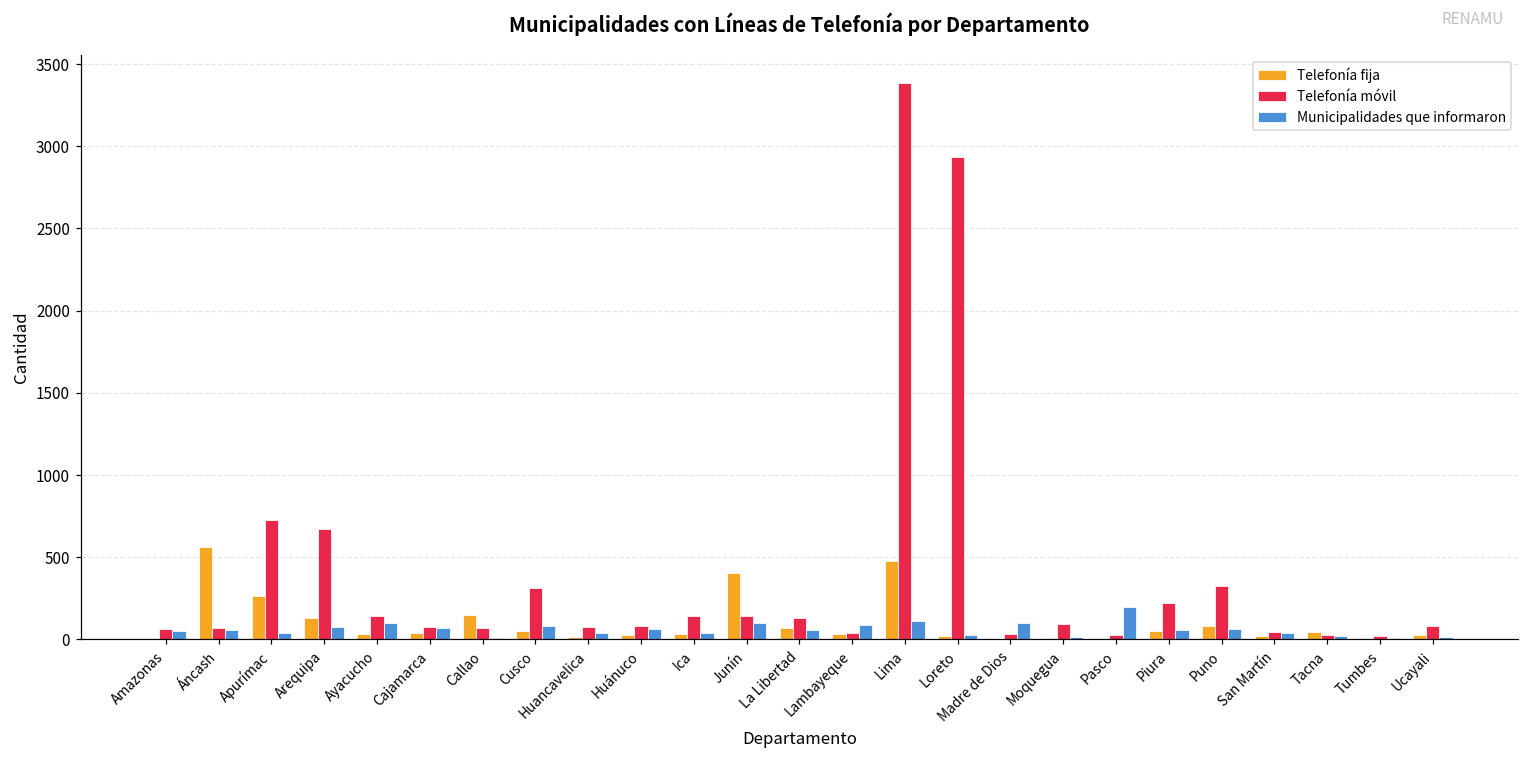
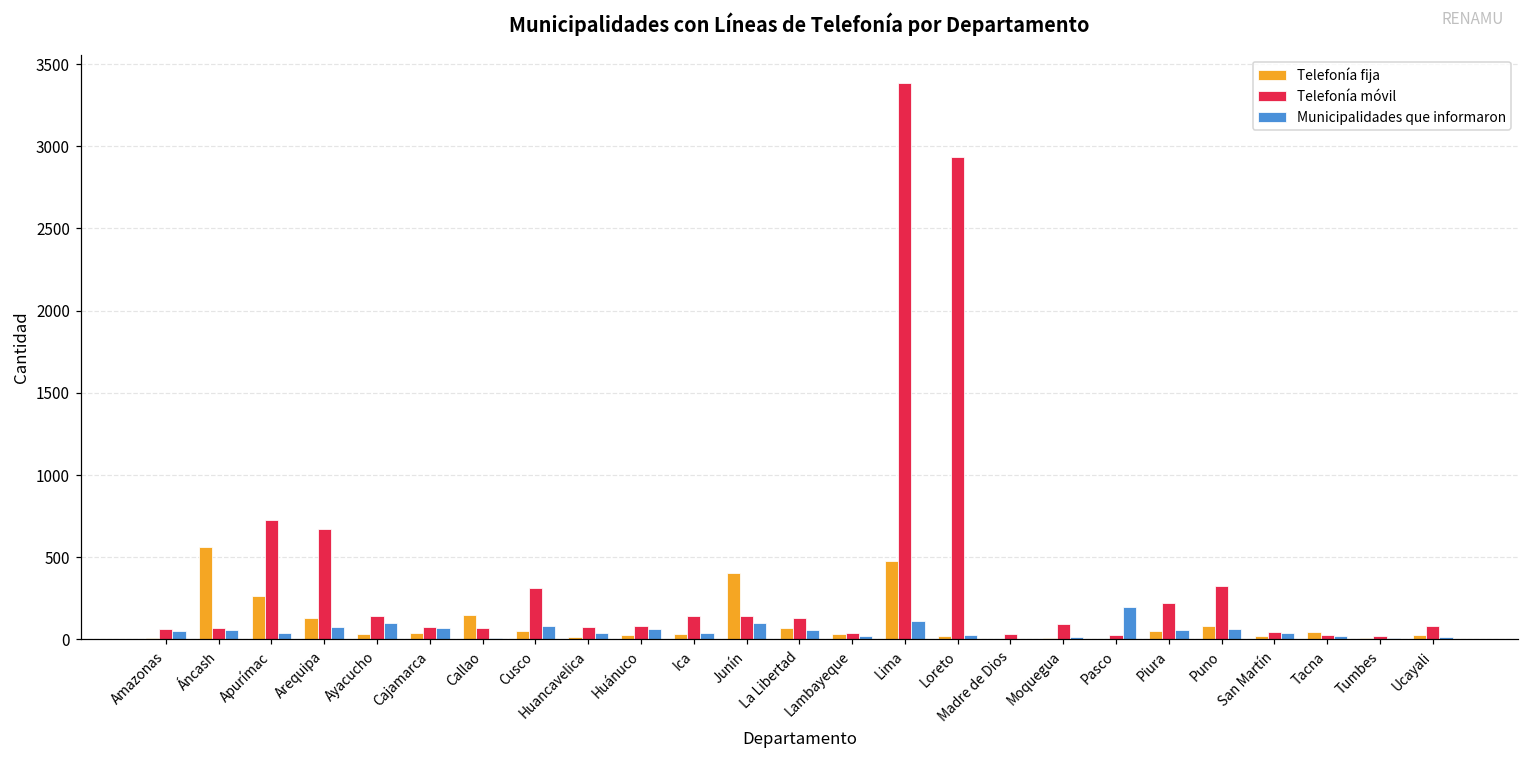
  {
    "Telefonía fija": {
      "Áncash": 560,
      "Apurímac": 260,
      "Arequipa": 130,
      "Ayacucho": 30,
      "Cajamarca": 40,
      "Callao": 150,
      "Cusco": 50,
      "Huánuco": 30,
      "Ica": 30,
      "Junín": 400,
      "La Libertad": 70,
      "Lambayeque": 40,
      "Lima": 480,
      "Loreto": 20,
      "Madre de Dios": 0,
      "Piura": 50,
      "Puno": 80,
      "San Martín": 20,
      "Tacna": 50,
      "Ucayali": 30
    },
    "Telefonía móvil": {
      "Amazonas": 60,
      "Áncash": 70,
      "Apurímac": 730,
      "Arequipa": 670,
      "Ayacucho": 140,
      "Cajamarca": 80,
      "Callao": 70,
      "Cusco": 320,
      "Huancavelica": 80,
      "Huánuco": 80,
      "Ica": 140,
      "Junín": 140,
      "La Libertad": 130,
      "Lambayeque": 40,
      "Lima": 3390,
      "Loreto": 2930,
      "Madre de Dios": 40,
      "Moquegua": 90,
      "Pasco": 30,
      "Piura": 220,
      "Puno": 330,
      "San Martín": 40,
      "Tacna": 30,
      "Tumbes": 20,
      "Ucayali": 80
    },
    "Municipalidades que informaron": {
      "Amazonas": 50,
      "Áncash": 60,
      "Apurímac": 40,
      "Arequipa": 70,
      "Ayacucho": 100,
      "Cajamarca": 70,
      "Cusco": 80,
      "Huancavelica": 40,
      "Huánuco": 60,
      "Ica": 40,
      "Junín": 100,
      "La Libertad": 60,
-     "Lambayeque": 90,
+     "Lambayeque": 20,
      "Lima": 110,
      "Loreto": 30,
-     "Madre de Dios": 100,
+     "Madre de Dios": 10,
      "Pasco": 200,
      "Piura": 60,
      "Puno": 60,
      "San Martín": 40,
      "Tacna": 20
    }
  }
